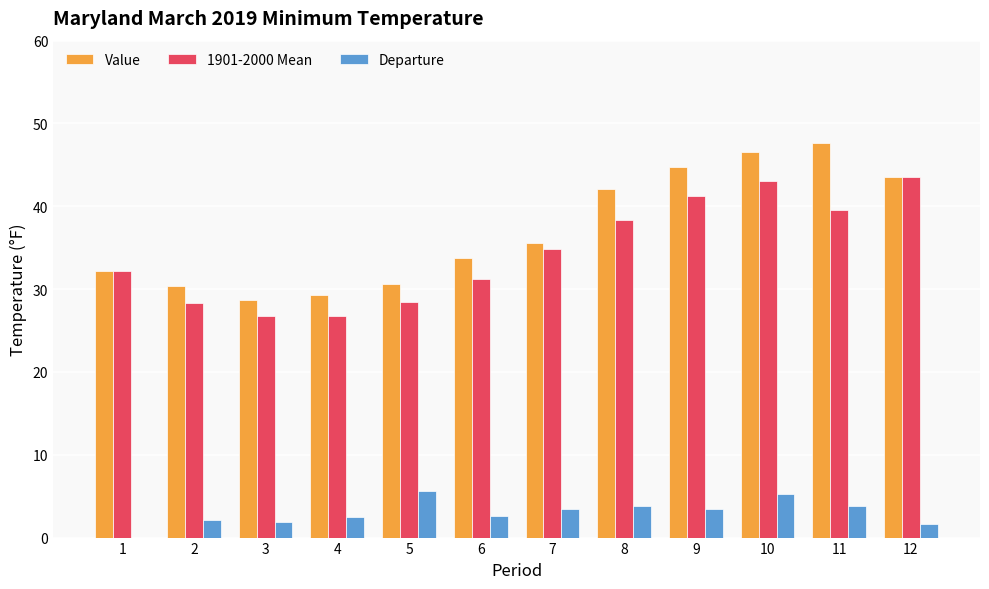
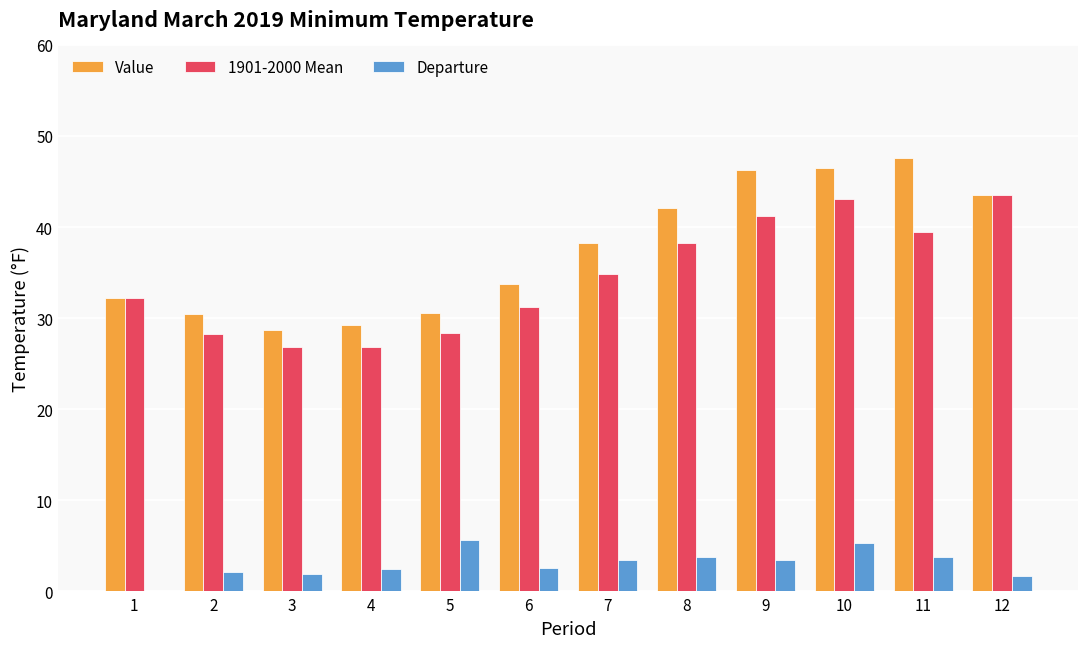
  {
    "Value": {
      "1": 32,
      "2": 30,
      "3": 29,
      "4": 29,
      "5": 31,
      "6": 34,
-     "7": 36,
+     "7": 38,
      "8": 42,
-     "9": 45,
+     "9": 46,
      "10": 47,
      "11": 48,
      "12": 44
    },
    "1901-2000 Mean": {
      "1": 32,
      "2": 28,
      "3": 27,
      "4": 27,
      "5": 28,
      "6": 31,
      "7": 35,
      "8": 38,
      "9": 41,
      "10": 43,
      "11": 40,
      "12": 44
    },
    "Departure": {
      "1": 0,
      "2": 2,
      "3": 2,
      "4": 3,
      "5": 6,
      "6": 3,
      "7": 4,
      "8": 4,
      "9": 4,
      "10": 5,
      "11": 4,
      "12": 2
    }
  }
